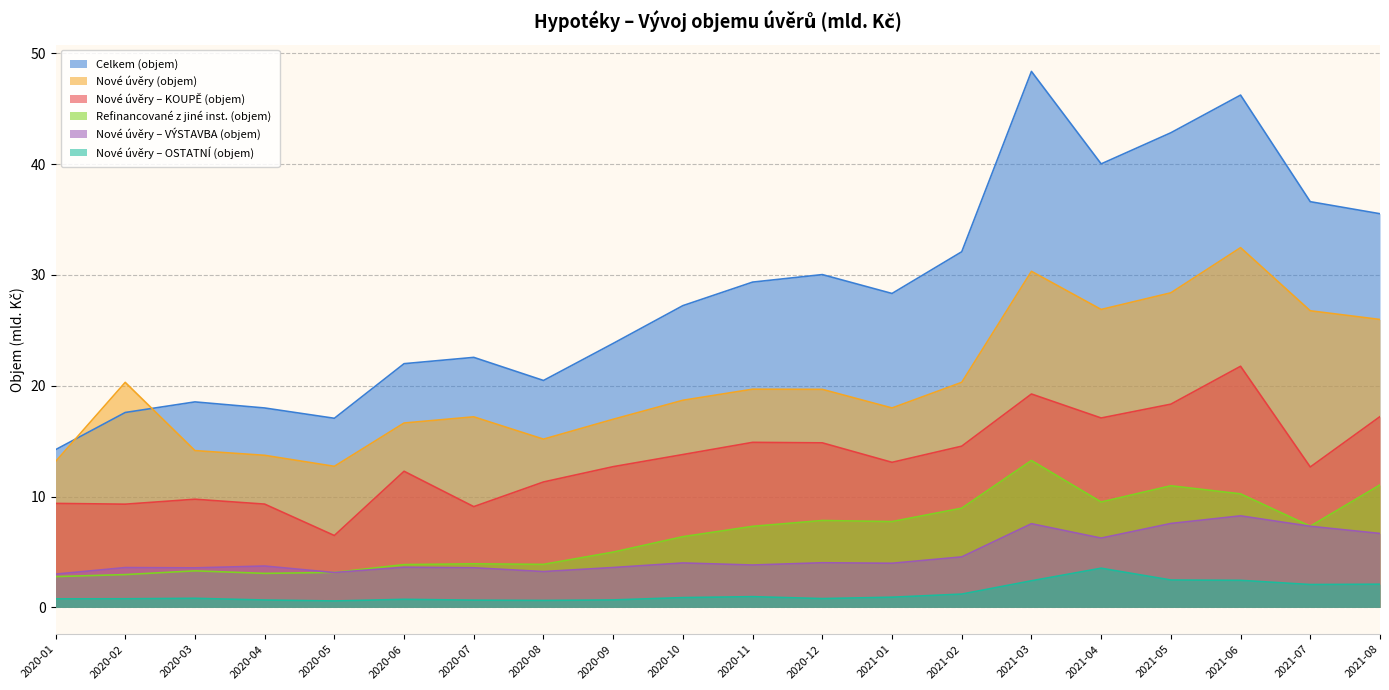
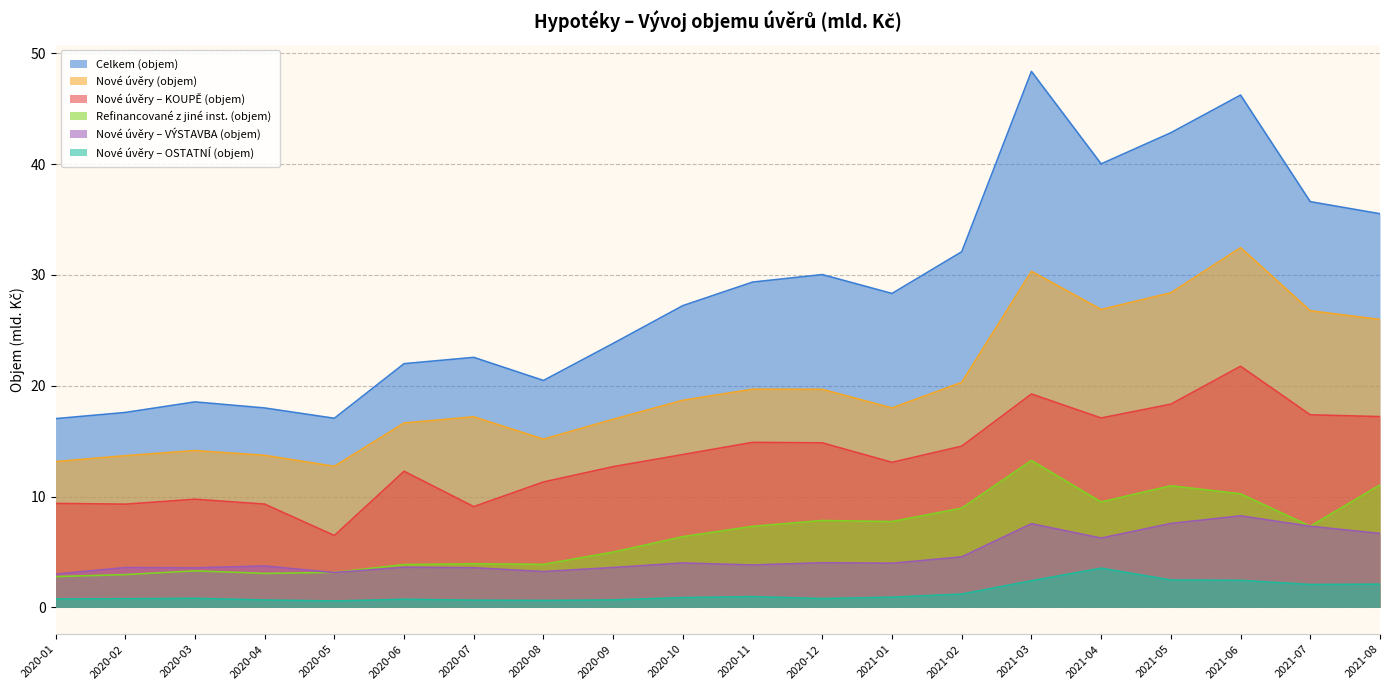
  {
    "Celkem (objem)": {
-     "2020-01": 14.2,
+     "2020-01": 17.0,
      "2020-02": 17.6,
      "2020-03": 18.5,
      "2020-04": 18.0,
      "2020-05": 17.1,
      "2020-06": 22.0,
      "2020-07": 22.6,
      "2020-08": 20.5,
      "2020-09": 23.8,
      "2020-10": 27.2,
      "2020-11": 29.3,
      "2020-12": 30.0,
      "2021-01": 28.3,
      "2021-02": 32.1,
      "2021-03": 48.4,
      "2021-04": 40.0,
      "2021-05": 42.8,
      "2021-06": 46.2,
      "2021-07": 36.6,
      "2021-08": 35.5
    },
    "Nové úvěry (objem)": {
      "2020-01": 13.2,
-     "2020-02": 20.3,
+     "2020-02": 13.7,
      "2020-03": 14.1,
      "2020-04": 13.7,
      "2020-05": 12.7,
      "2020-06": 16.6,
      "2020-07": 17.2,
      "2020-08": 15.2,
      "2020-09": 17.0,
      "2020-10": 18.7,
      "2020-11": 19.7,
      "2020-12": 19.7,
      "2021-01": 18.0,
      "2021-02": 20.3,
      "2021-03": 30.3,
      "2021-04": 26.9,
      "2021-05": 28.4,
      "2021-06": 32.5,
      "2021-07": 26.8,
      "2021-08": 26.0
    },
    "Nové úvěry – KOUPĚ (objem)": {
      "2020-01": 9.4,
      "2020-02": 9.3,
      "2020-03": 9.8,
      "2020-04": 9.3,
      "2020-05": 6.5,
      "2020-06": 12.3,
      "2020-07": 9.1,
      "2020-08": 11.3,
      "2020-09": 12.7,
      "2020-10": 13.8,
      "2020-11": 14.9,
      "2020-12": 14.8,
      "2021-01": 13.1,
      "2021-02": 14.5,
      "2021-03": 19.3,
      "2021-04": 17.1,
      "2021-05": 18.3,
      "2021-06": 21.8,
-     "2021-07": 12.7,
+     "2021-07": 17.4,
      "2021-08": 17.2
    },
    "Refinancované z jiné inst. (objem)": {
      "2020-02": 3.0,
      "2020-03": 3.3,
      "2020-04": 3.1,
      "2020-06": 3.9,
      "2020-07": 3.9,
      "2020-08": 3.9,
      "2020-09": 5.0,
      "2020-10": 6.4,
      "2020-11": 7.3,
      "2020-12": 7.8,
      "2021-01": 7.7,
      "2021-02": 9.0,
      "2021-03": 13.3,
      "2021-04": 9.5,
      "2021-05": 11.0,
      "2021-06": 10.2,
      "2021-08": 11.1
    },
    "Nové úvěry – VÝSTAVBA (objem)": {
      "2020-02": 3.6,
      "2020-03": 3.6,
      "2020-04": 3.7,
      "2020-06": 3.6,
      "2020-07": 3.6,
      "2020-08": 3.2,
      "2020-09": 3.6,
      "2020-10": 4.0,
      "2020-11": 3.8,
      "2020-12": 4.0,
      "2021-01": 4.0,
      "2021-02": 4.6,
      "2021-03": 7.6,
      "2021-04": 6.3,
      "2021-05": 7.6,
      "2021-06": 8.3,
      "2021-08": 6.7
    },
    "Nové úvěry – OSTATNÍ (objem)": {
      "2020-01": 0.8,
      "2020-02": 0.8,
      "2020-03": 0.8,
      "2020-04": 0.7,
      "2020-05": 0.6,
      "2020-06": 0.7,
      "2020-07": 0.7,
      "2020-08": 0.6,
      "2020-09": 0.7,
      "2020-10": 0.9,
      "2020-11": 1.0,
      "2020-12": 0.8,
      "2021-01": 0.9,
      "2021-02": 1.2,
      "2021-03": 2.4,
      "2021-04": 3.5,
      "2021-05": 2.5,
      "2021-06": 2.4,
      "2021-07": 2.1,
      "2021-08": 2.1
    }
  }
